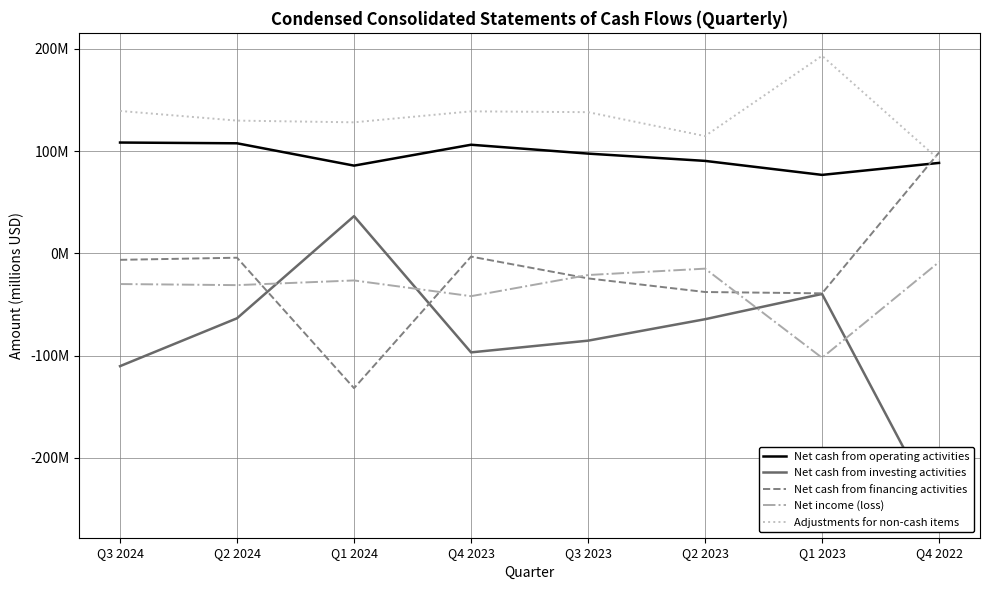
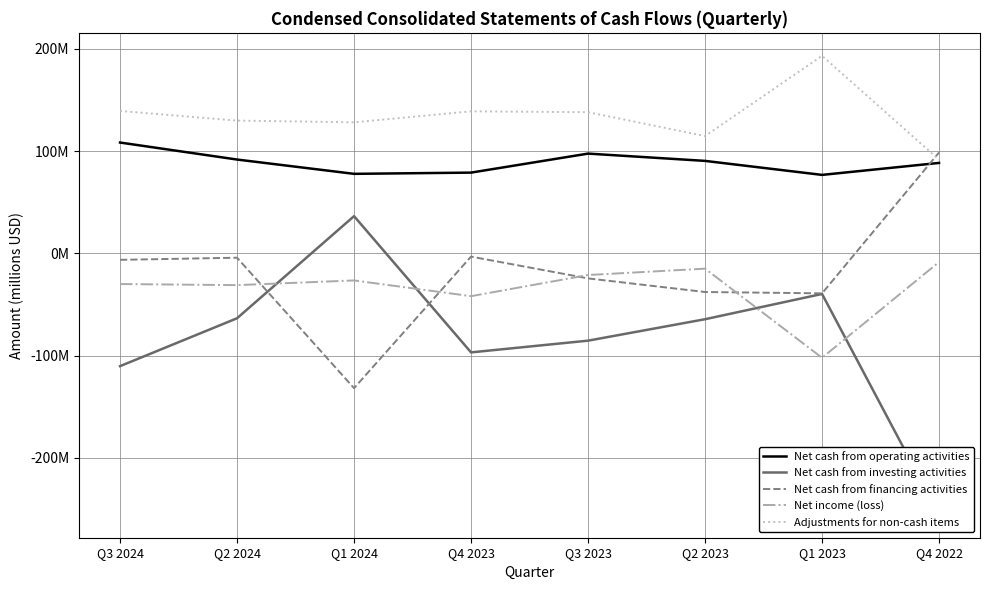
  {
    "Net cash from operating activities": {
      "Q3 2024": 108000000,
-     "Q2 2024": 108000000,
-     "Q1 2024": 86000000,
-     "Q4 2023": 106000000,
+     "Q2 2024": 92000000,
+     "Q1 2024": 78000000,
+     "Q4 2023": 79000000,
      "Q3 2023": 98000000,
      "Q2 2023": 91000000,
      "Q1 2023": 77000000,
      "Q4 2022": 89000000
    }
  }
